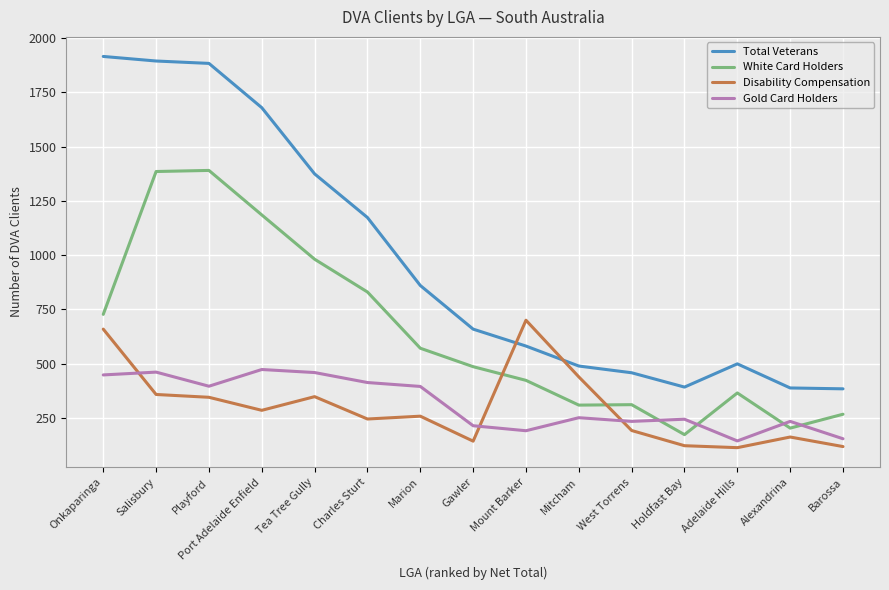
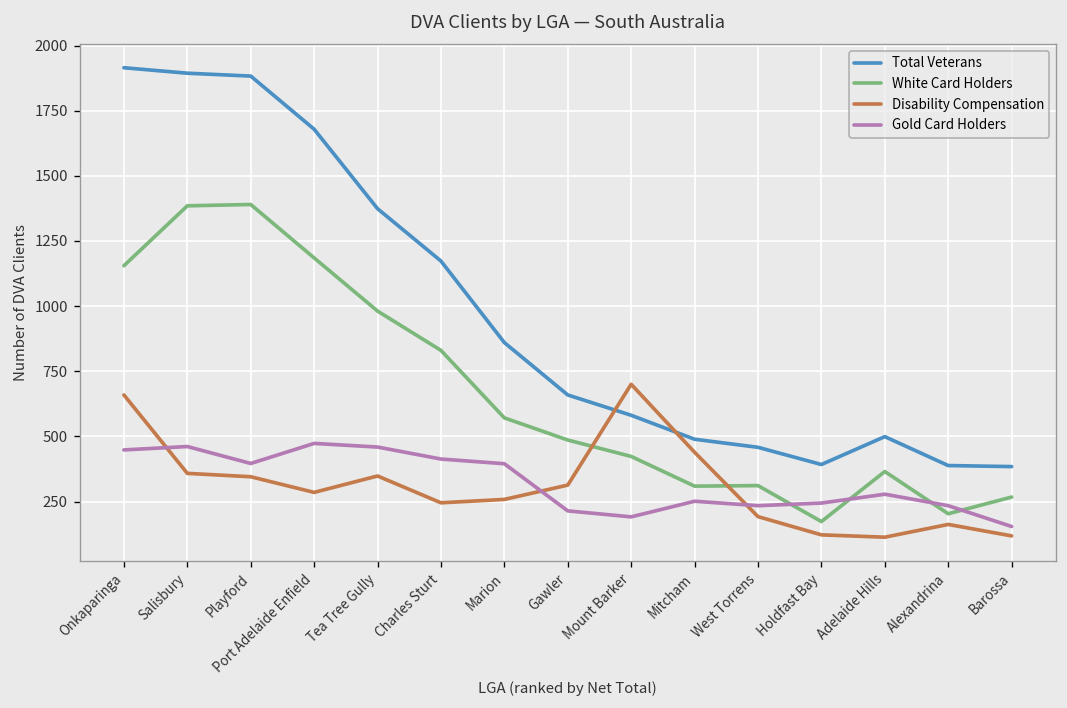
  {
    "Total Veterans": {
      "Onkaparinga": 1920,
      "Salisbury": 1890,
      "Playford": 1880,
      "Port Adelaide Enfield": 1680,
      "Tea Tree Gully": 1370,
      "Charles Sturt": 1170,
      "Marion": 860,
      "Gawler": 660,
      "Mount Barker": 580,
      "Mitcham": 490,
      "West Torrens": 460,
      "Holdfast Bay": 390,
      "Adelaide Hills": 500,
      "Alexandrina": 390,
      "Barossa": 380
    },
    "White Card Holders": {
-     "Onkaparinga": 730,
+     "Onkaparinga": 1160,
      "Salisbury": 1390,
      "Playford": 1390,
      "Port Adelaide Enfield": 1190,
      "Tea Tree Gully": 980,
      "Charles Sturt": 830,
      "Marion": 570,
      "Gawler": 490,
      "Mount Barker": 420,
      "Mitcham": 310,
      "West Torrens": 310,
      "Holdfast Bay": 170,
      "Adelaide Hills": 370,
      "Alexandrina": 200,
      "Barossa": 270
    },
    "Disability Compensation": {
      "Onkaparinga": 660,
      "Salisbury": 360,
      "Playford": 350,
      "Port Adelaide Enfield": 290,
      "Tea Tree Gully": 350,
      "Charles Sturt": 250,
      "Marion": 260,
-     "Gawler": 140,
+     "Gawler": 310,
      "Mount Barker": 700,
      "Mitcham": 440,
      "West Torrens": 190,
      "Holdfast Bay": 120,
      "Adelaide Hills": 110,
      "Alexandrina": 160,
      "Barossa": 120
    },
    "Gold Card Holders": {
      "Onkaparinga": 450,
      "Salisbury": 460,
      "Playford": 400,
      "Port Adelaide Enfield": 470,
      "Tea Tree Gully": 460,
      "Charles Sturt": 410,
      "Marion": 400,
      "Gawler": 210,
      "Mount Barker": 190,
      "Mitcham": 250,
      "West Torrens": 230,
      "Holdfast Bay": 240,
-     "Adelaide Hills": 140,
+     "Adelaide Hills": 280,
      "Alexandrina": 230,
      "Barossa": 150
    }
  }
